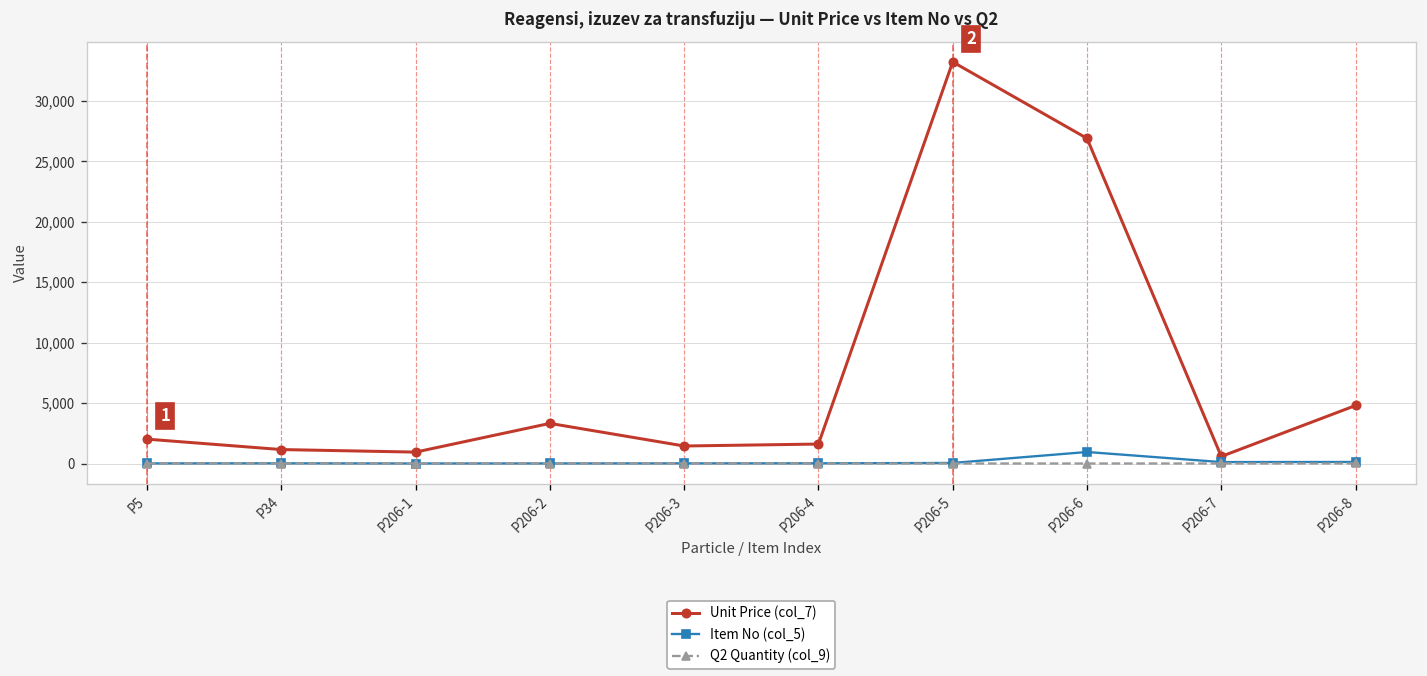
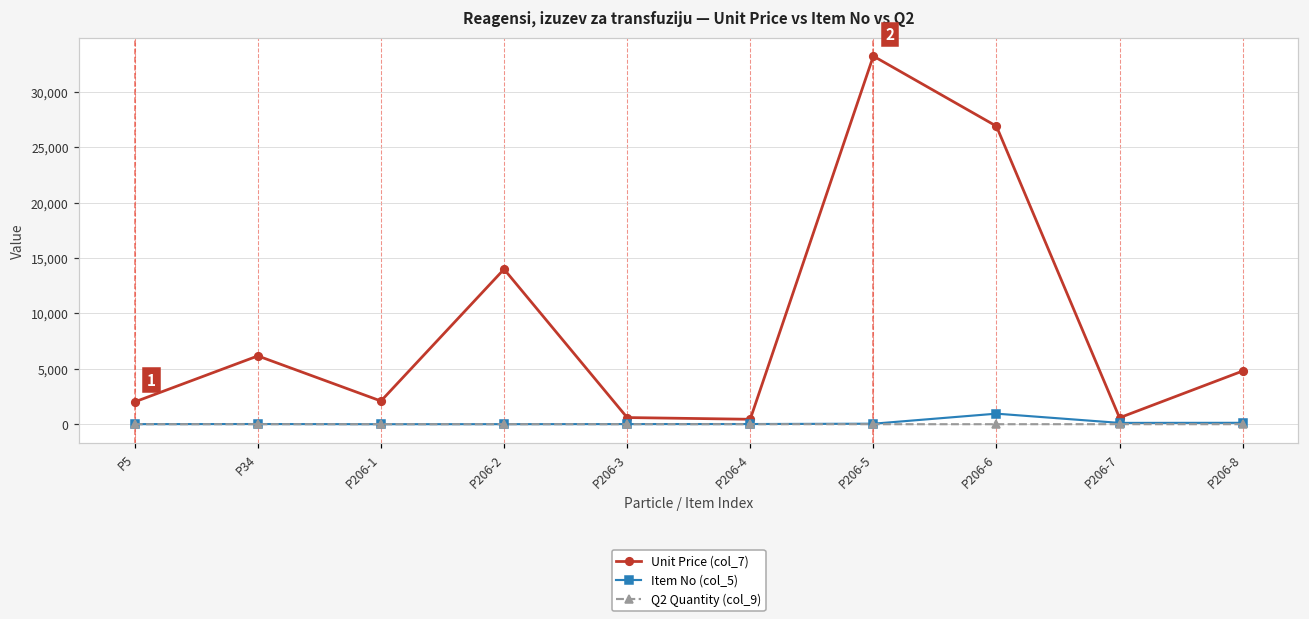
  {
    "Unit Price (col_7)": {
-     "P34": "1,200",
-     "P206-1": "900",
-     "P206-2": "3,300",
-     "P206-3": "1,400",
-     "P206-4": "1,600",
+     "P34": "6,200",
+     "P206-1": "2,100",
+     "P206-2": "14,000",
+     "P206-3": "600",
+     "P206-4": "400",
      "P206-6": "26,900",
      "P206-7": "600",
      "P206-8": "4,800"
    },
    "Item No (col_5)": {
      "P206-6": "1,000"
    },
    "Q2 Quantity (col_9)": {
      "P206-6": "0"
    }
  }
